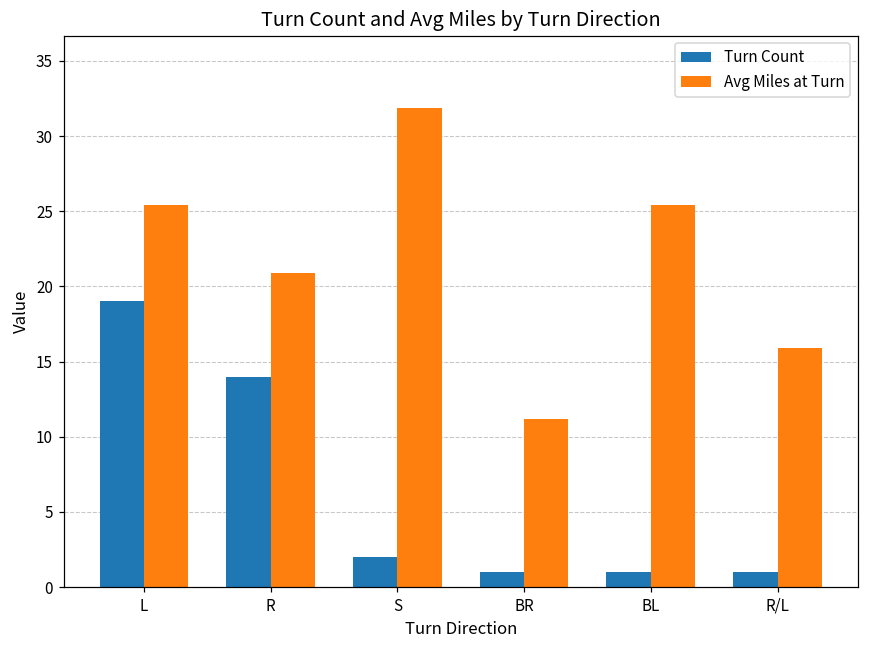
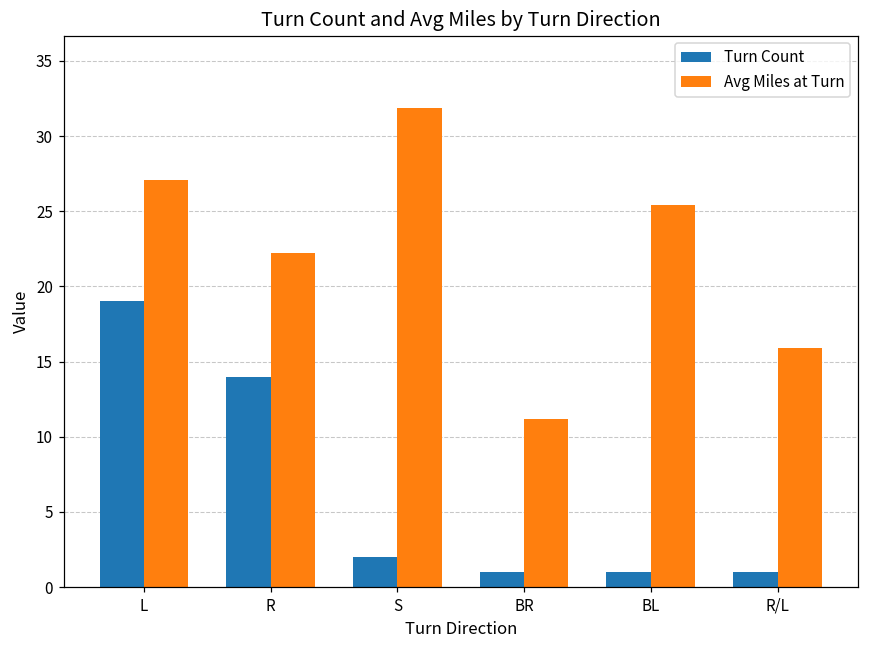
  {
    "Turn Count": {
      "L": 19.0,
      "R": 14.0,
      "S": 2.0,
      "BR": 1.0,
      "BL": 1.0,
      "R/L": 1.0
    },
    "Avg Miles at Turn": {
-     "L": 25.4,
-     "R": 20.9,
+     "L": 27.1,
+     "R": 22.2,
      "S": 31.9,
      "BR": 11.2,
      "BL": 25.4,
      "R/L": 15.9
    }
  }
